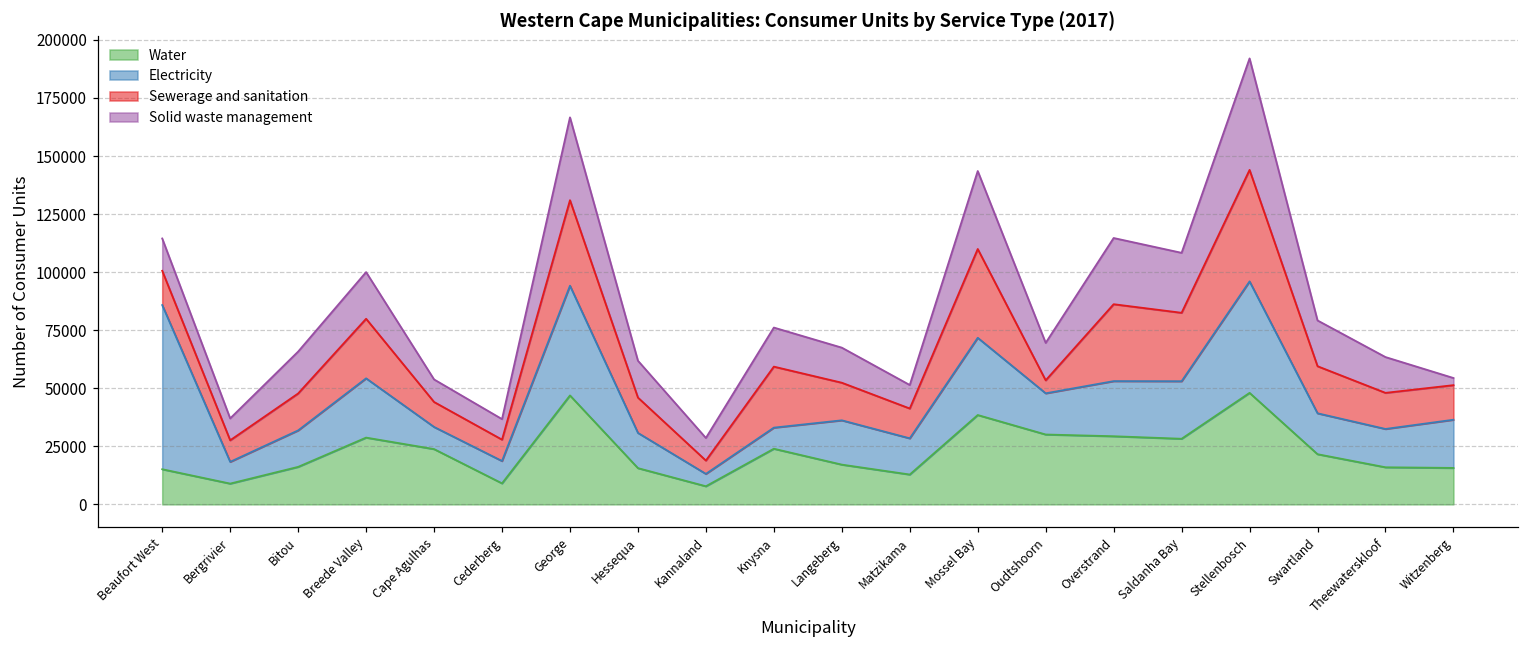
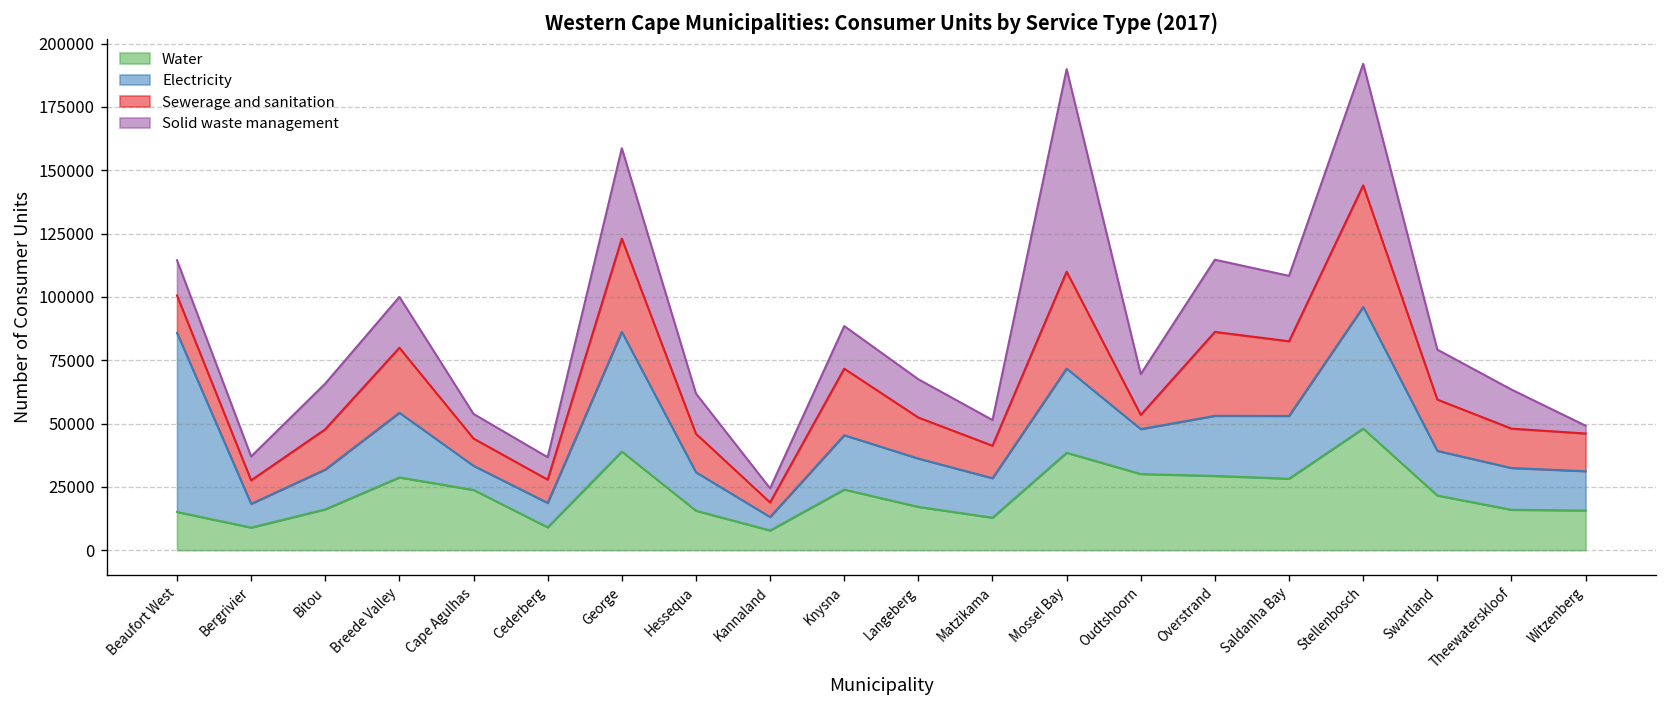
  {
    "Water": {
      "Beaufort West": 15000,
      "Bergrivier": 9000,
      "Bitou": 16000,
      "Breede Valley": 29000,
      "Cape Agulhas": 24000,
      "Cederberg": 9000,
-     "George": 47000,
+     "George": 39000,
      "Hessequa": 16000,
      "Kannaland": 8000,
      "Knysna": 24000,
      "Langeberg": 17000,
      "Matzikama": 13000,
      "Mossel Bay": 38000,
      "Oudtshoorn": 30000,
      "Overstrand": 29000,
      "Saldanha Bay": 28000,
      "Stellenbosch": 48000,
      "Swartland": 22000,
      "Theewaterskloof": 16000,
      "Witzenberg": 16000
    },
    "Electricity": {
      "Beaufort West": 71000,
      "Bergrivier": 9000,
      "Bitou": 16000,
      "Breede Valley": 26000,
      "Cape Agulhas": 10000,
      "Cederberg": 10000,
      "George": 47000,
      "Hessequa": 15000,
      "Kannaland": 5000,
-     "Knysna": 9000,
+     "Knysna": 21000,
      "Langeberg": 19000,
      "Matzikama": 16000,
      "Mossel Bay": 33000,
      "Oudtshoorn": 18000,
      "Overstrand": 24000,
      "Saldanha Bay": 25000,
      "Stellenbosch": 48000,
      "Swartland": 18000,
      "Theewaterskloof": 17000,
-     "Witzenberg": 21000
+     "Witzenberg": 16000
    },
    "Sewerage and sanitation": {
      "Beaufort West": 15000,
      "Bergrivier": 9000,
      "Bitou": 16000,
      "Breede Valley": 26000,
      "Cape Agulhas": 11000,
      "Cederberg": 9000,
      "George": 37000,
      "Hessequa": 15000,
      "Kannaland": 6000,
      "Knysna": 26000,
      "Langeberg": 16000,
      "Matzikama": 13000,
      "Mossel Bay": 38000,
      "Oudtshoorn": 6000,
      "Overstrand": 33000,
      "Saldanha Bay": 29000,
      "Stellenbosch": 48000,
      "Swartland": 20000,
      "Theewaterskloof": 16000,
      "Witzenberg": 15000
    },
    "Solid waste management": {
      "Beaufort West": 14000,
      "Bergrivier": 9000,
      "Bitou": 18000,
      "Breede Valley": 20000,
      "Cape Agulhas": 10000,
      "Cederberg": 9000,
      "George": 36000,
      "Hessequa": 16000,
-     "Kannaland": 10000,
+     "Kannaland": 6000,
      "Knysna": 17000,
      "Langeberg": 15000,
      "Matzikama": 10000,
-     "Mossel Bay": 34000,
+     "Mossel Bay": 80000,
      "Oudtshoorn": 16000,
      "Overstrand": 29000,
      "Saldanha Bay": 26000,
      "Stellenbosch": 48000,
      "Swartland": 20000,
      "Theewaterskloof": 15000,
      "Witzenberg": 3000
    }
  }
